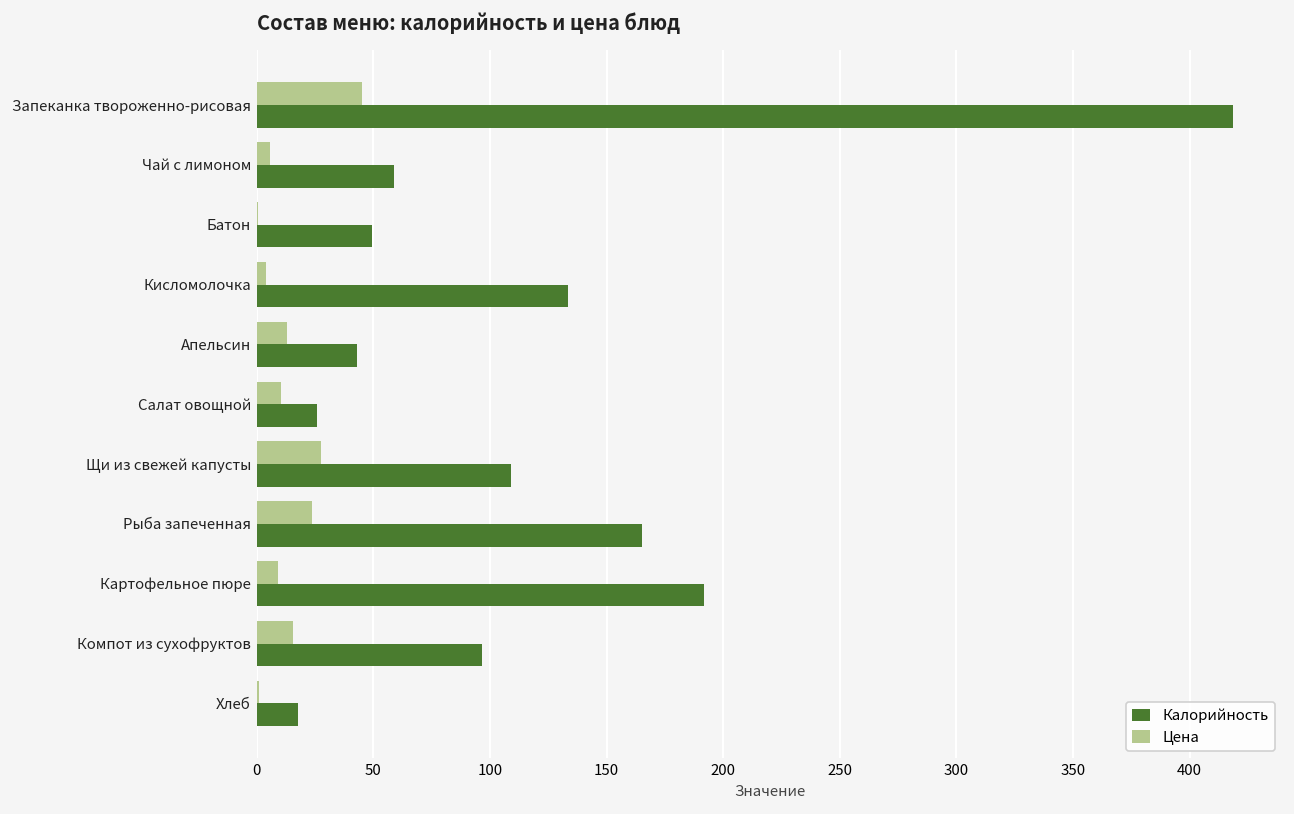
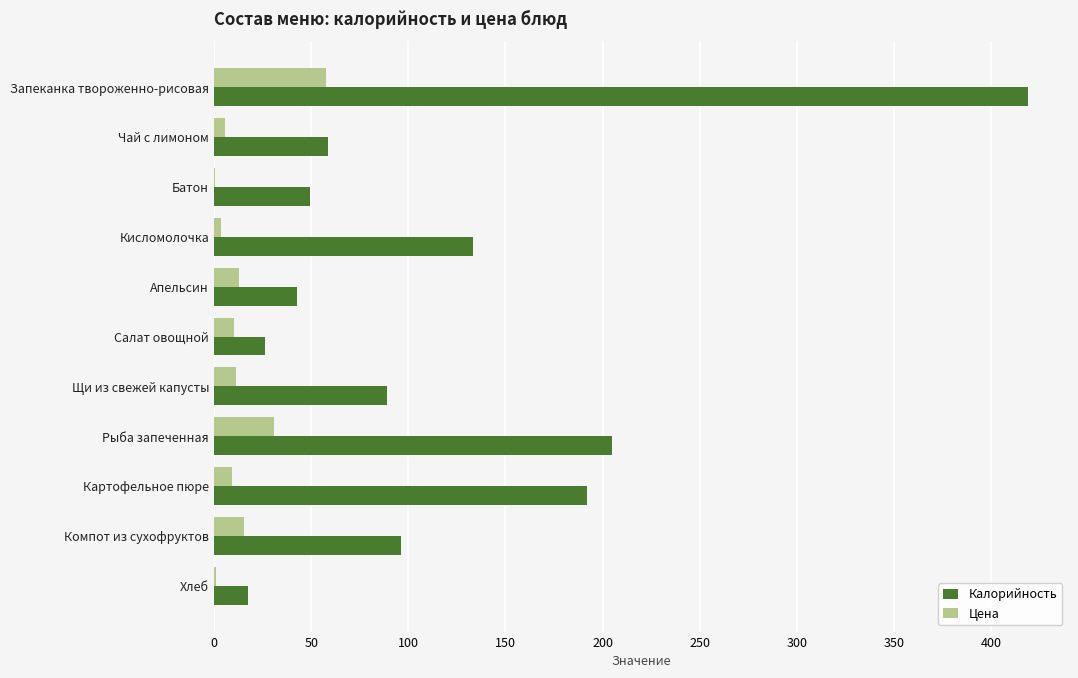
  {
    "Калорийность": {
      "Запеканка твороженно-рисовая": 419,
      "Чай с лимоном": 59,
      "Батон": 50,
      "Кисломолочка": 134,
      "Апельсин": 43,
      "Салат овощной": 26,
-     "Щи из свежей капусты": 109,
-     "Рыба запеченная": 165,
+     "Щи из свежей капусты": 89,
+     "Рыба запеченная": 205,
      "Картофельное пюре": 192,
      "Компот из сухофруктов": 96,
      "Хлеб": 18
    },
    "Цена": {
-     "Запеканка твороженно-рисовая": 45,
+     "Запеканка твороженно-рисовая": 58,
      "Чай с лимоном": 6,
      "Кисломолочка": 4,
      "Апельсин": 13,
      "Салат овощной": 10,
-     "Щи из свежей капусты": 27,
-     "Рыба запеченная": 24,
+     "Щи из свежей капусты": 11,
+     "Рыба запеченная": 31,
      "Картофельное пюре": 9,
      "Компот из сухофруктов": 15
    }
  }
